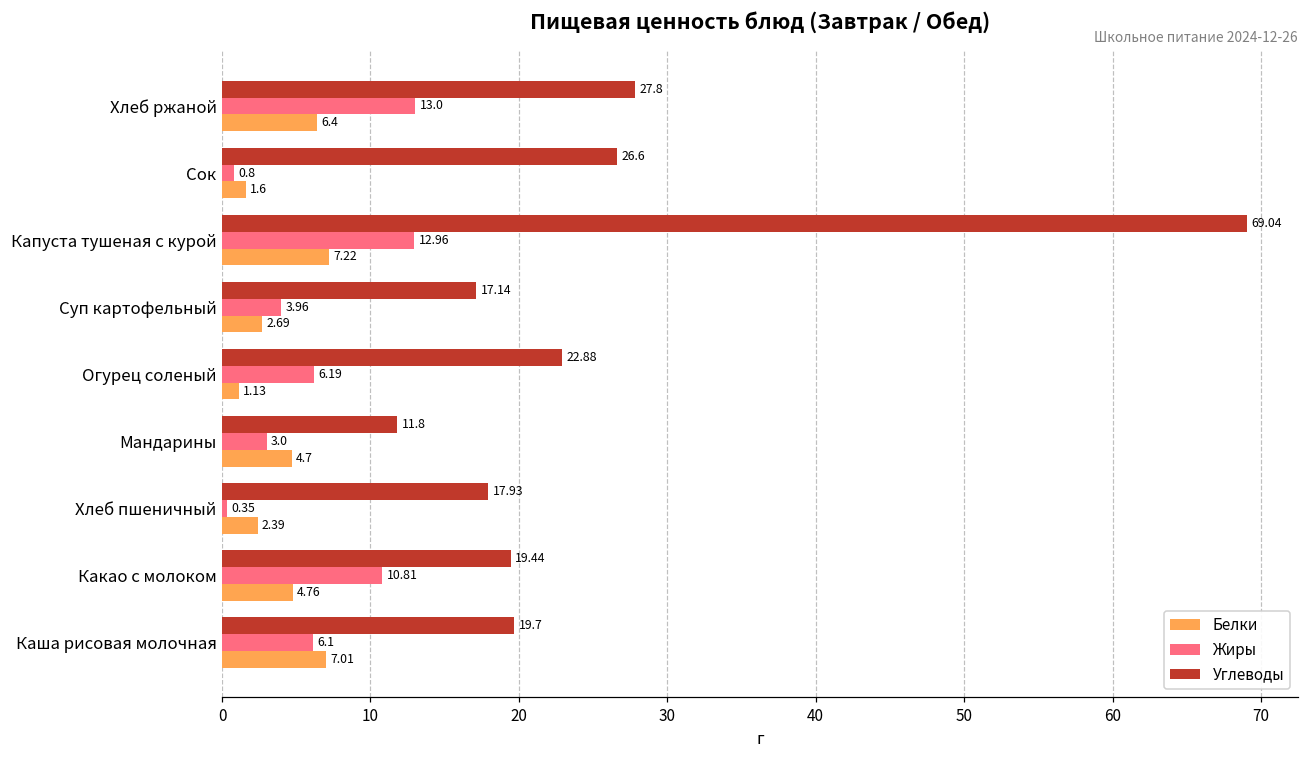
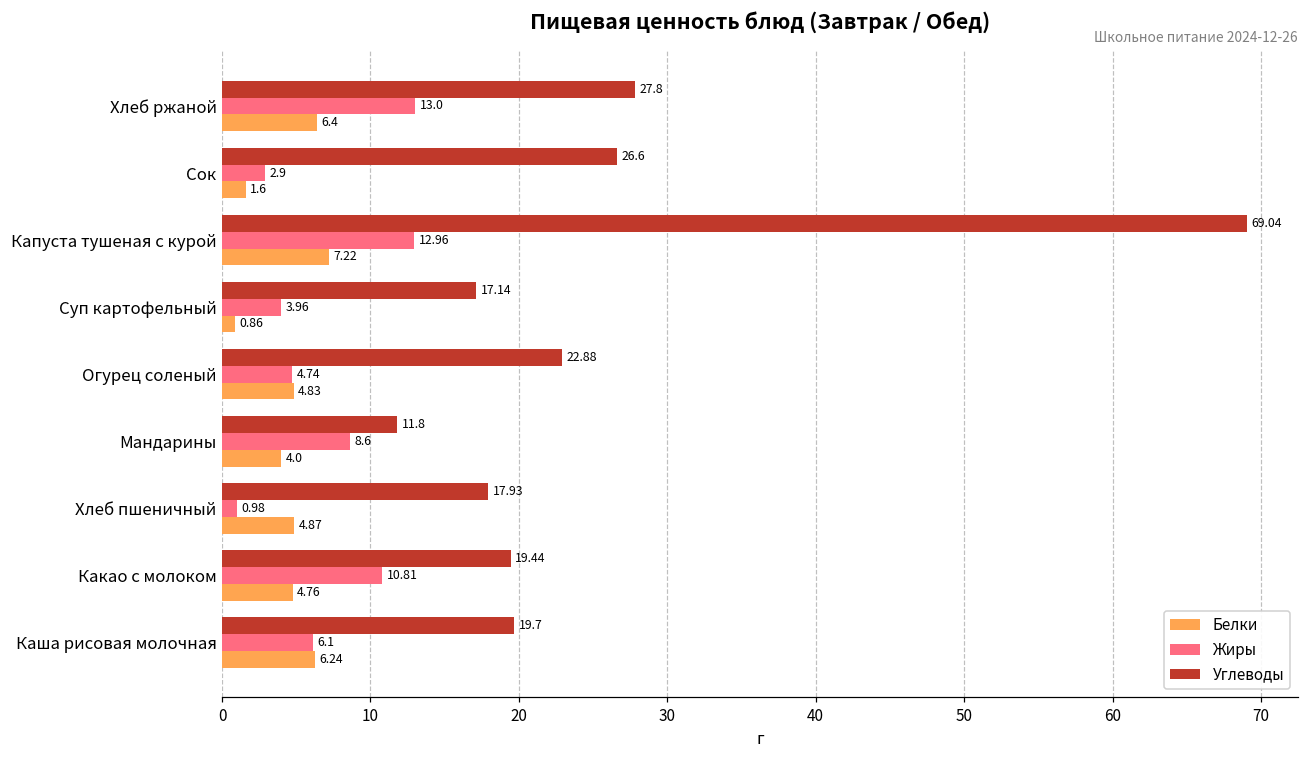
  {
    "Белки": {
      "Хлеб ржаной": 6.4,
      "Сок": 1.6,
      "Капуста тушеная с курой": 7.22,
-     "Суп картофельный": 2.69,
-     "Огурец соленый": 1.13,
-     "Мандарины": 4.7,
-     "Хлеб пшеничный": 2.39,
+     "Суп картофельный": 0.86,
+     "Огурец соленый": 4.83,
+     "Мандарины": 4.0,
+     "Хлеб пшеничный": 4.87,
      "Какао с молоком": 4.76,
-     "Каша рисовая молочная": 7.01
+     "Каша рисовая молочная": 6.24
    },
    "Жиры": {
      "Хлеб ржаной": 13.0,
-     "Сок": 0.8,
+     "Сок": 2.9,
      "Капуста тушеная с курой": 12.96,
      "Суп картофельный": 3.96,
-     "Огурец соленый": 6.19,
-     "Мандарины": 3.0,
-     "Хлеб пшеничный": 0.35,
+     "Огурец соленый": 4.74,
+     "Мандарины": 8.6,
+     "Хлеб пшеничный": 0.98,
      "Какао с молоком": 10.81,
      "Каша рисовая молочная": 6.1
    },
    "Углеводы": {
      "Хлеб ржаной": 27.8,
      "Сок": 26.6,
      "Капуста тушеная с курой": 69.04,
      "Суп картофельный": 17.14,
      "Огурец соленый": 22.88,
      "Мандарины": 11.8,
      "Хлеб пшеничный": 17.93,
      "Какао с молоком": 19.44,
      "Каша рисовая молочная": 19.7
    }
  }
